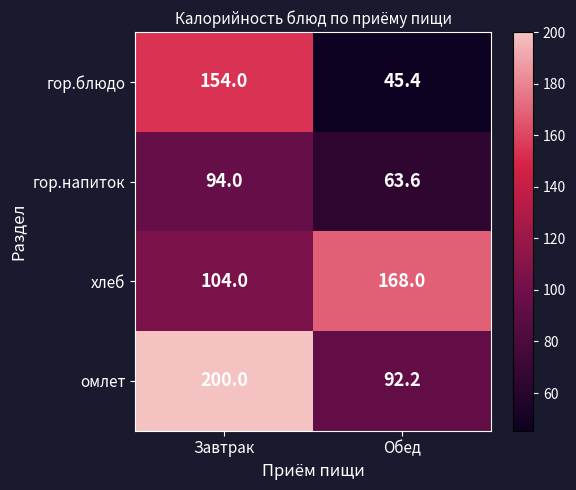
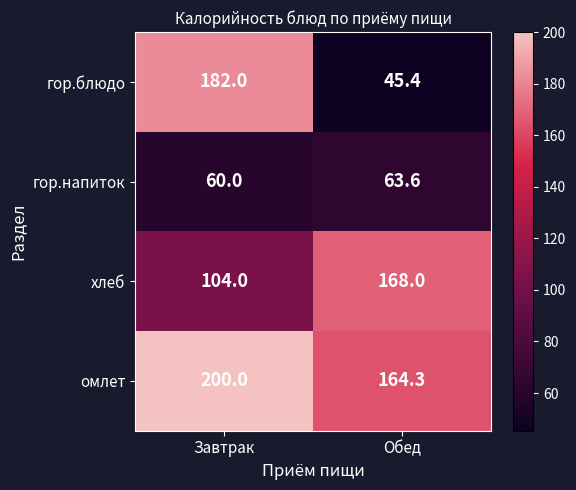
  {
    "гор.блюдо": {
-     "Завтрак": 154.0,
+     "Завтрак": 182.0,
      "Обед": 45.4
    },
    "гор.напиток": {
-     "Завтрак": 94.0,
+     "Завтрак": 60.0,
      "Обед": 63.6
    },
    "хлеб": {
      "Завтрак": 104.0,
      "Обед": 168.0
    },
    "омлет": {
      "Завтрак": 200.0,
-     "Обед": 92.2
+     "Обед": 164.3
    }
  }
